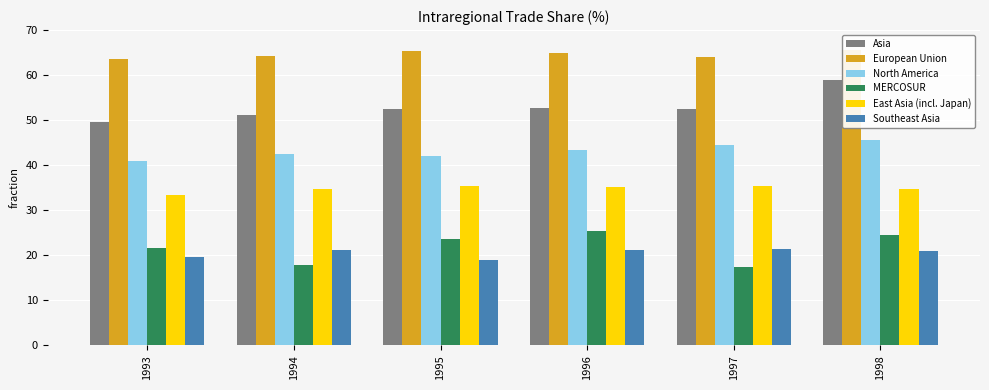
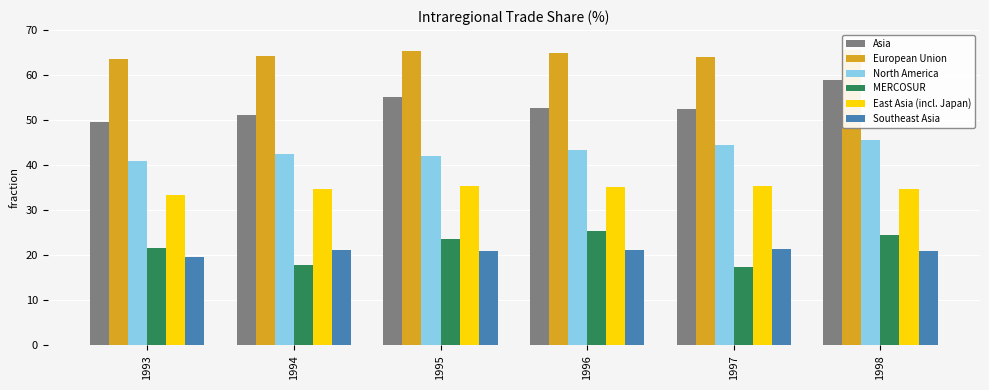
  {
    "Asia": {
      "1993": 50,
      "1994": 51,
-     "1995": 53,
+     "1995": 55,
      "1996": 53,
      "1997": 52,
      "1998": 59
    },
    "European Union": {
      "1993": 64,
      "1994": 64,
      "1995": 65,
      "1996": 65,
      "1997": 64
    },
    "North America": {
      "1993": 41,
      "1994": 42,
      "1995": 42,
      "1996": 43,
      "1997": 44,
      "1998": 46
    },
    "MERCOSUR": {
      "1993": 22,
      "1994": 18,
      "1995": 24,
      "1996": 25,
      "1997": 17,
      "1998": 25
    },
    "East Asia (incl. Japan)": {
      "1993": 33,
      "1994": 35,
      "1995": 35,
      "1996": 35,
      "1997": 35,
      "1998": 35
    },
    "Southeast Asia": {
      "1993": 20,
      "1994": 21,
-     "1995": 19,
+     "1995": 21,
      "1996": 21,
      "1997": 21,
      "1998": 21
    }
  }
